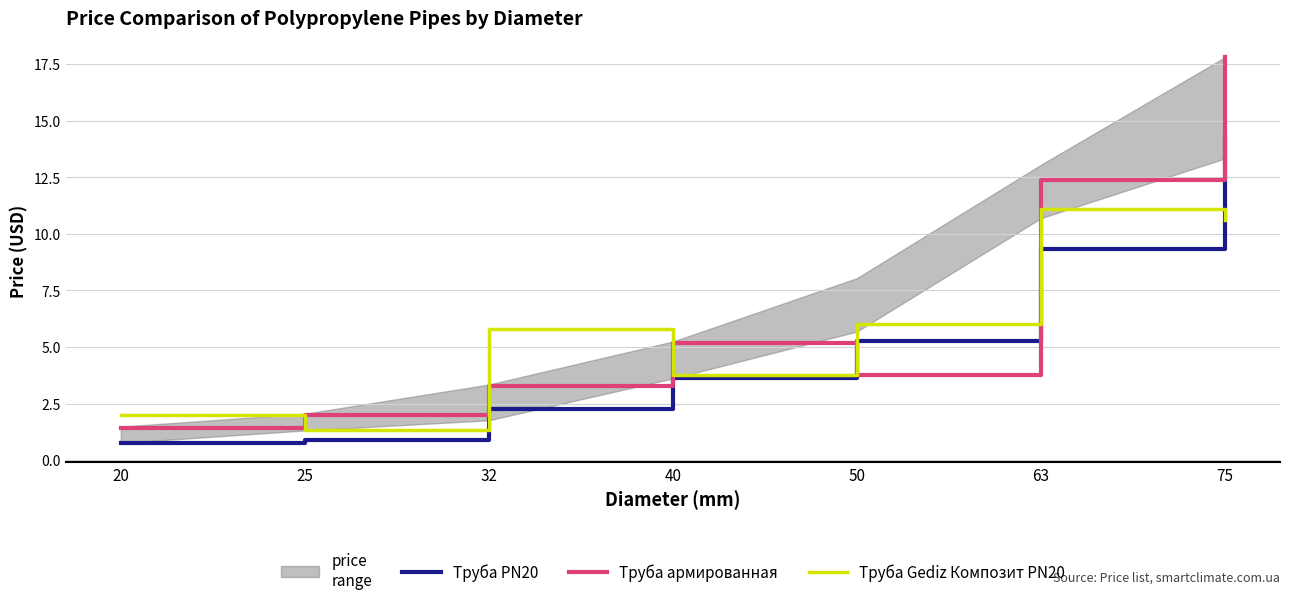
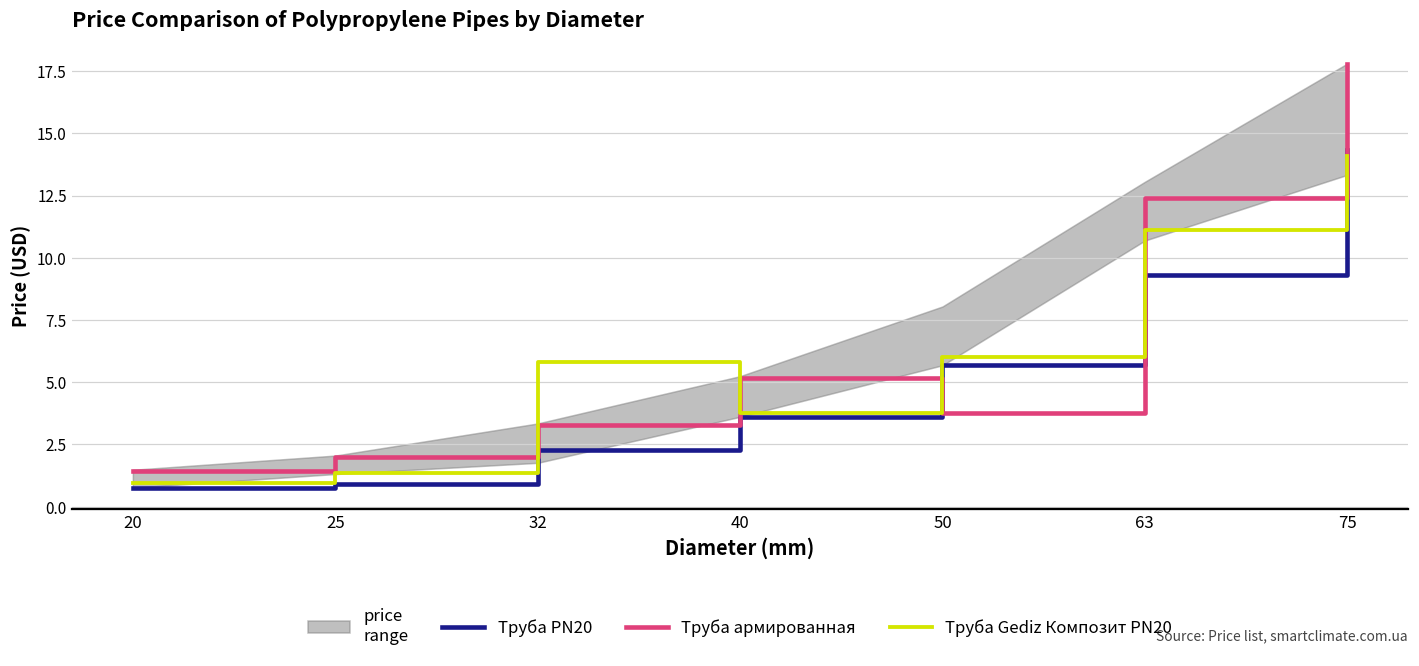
  {
    "Труба PN20": {
      "20": 0.8,
      "25": 0.9,
      "32": 2.3,
      "40": 3.6,
-     "50": 5.3,
+     "50": 5.7,
      "63": 9.3,
      "75": 14.3
    },
    "Труба армированная": {
      "50": 3.8,
      "63": 12.4
    },
    "Труба Gediz Композит PN20": {
-     "20": 2.0,
+     "20": 1.0,
      "25": 1.3,
      "32": 5.8,
      "40": 3.8,
      "50": 6.0,
      "63": 11.1,
-     "75": 10.6
+     "75": 14.1
    }
  }
